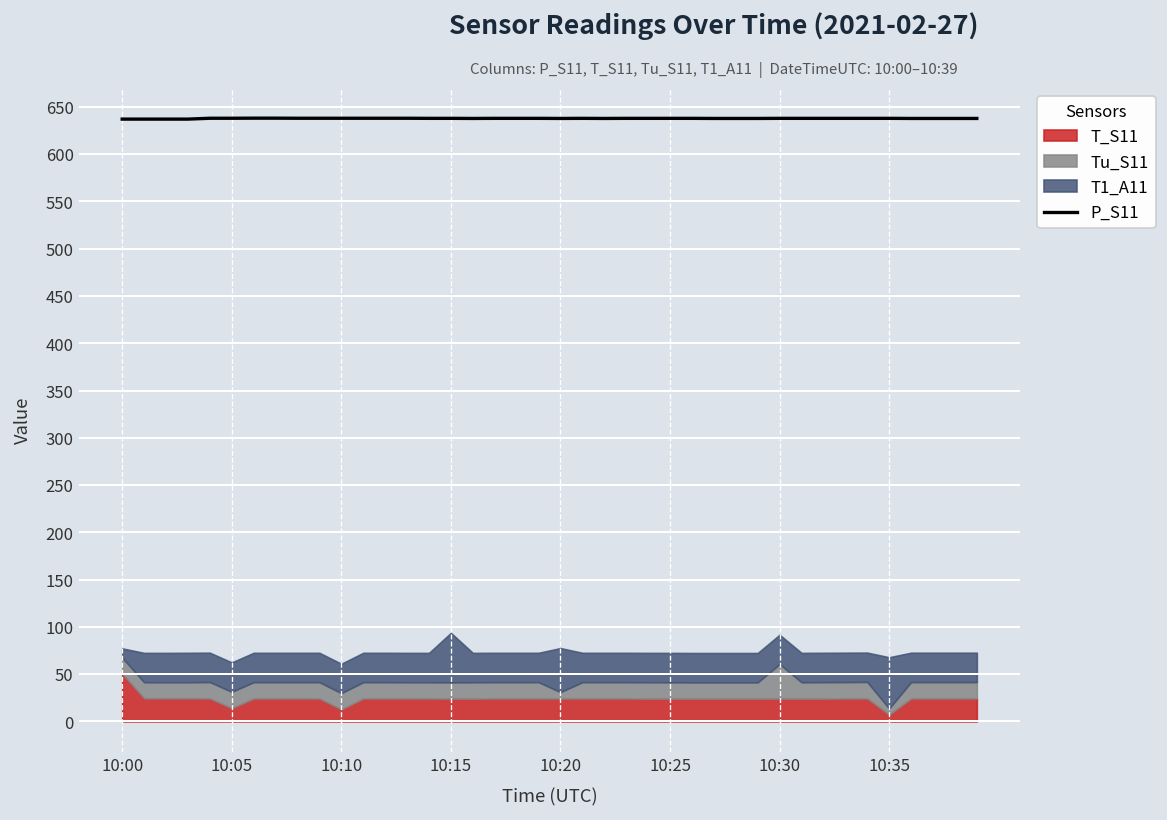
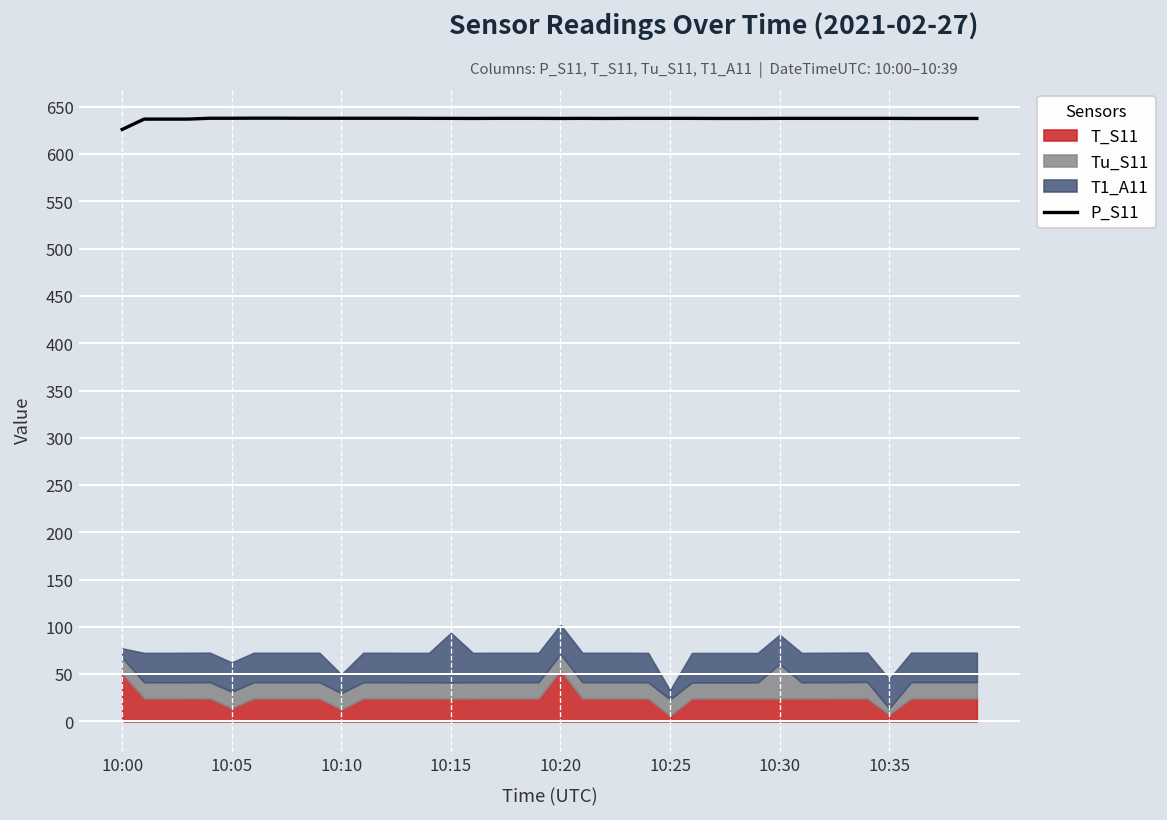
  {
    "P_S11": {
-     "10:00": 640,
+     "10:00": 630,
      "10:05": 640,
      "10:10": 640,
      "10:15": 640,
      "10:20": 640,
      "10:25": 640,
      "10:30": 640,
      "10:35": 640
    },
    "T_S11": {
      "10:00": 50,
      "10:05": 10,
      "10:10": 10,
      "10:15": 20,
-     "10:20": 20,
-     "10:25": 20,
+     "10:20": 50,
+     "10:25": 10,
      "10:30": 20,
      "10:35": 10
    },
    "Tu_S11": {
      "10:00": 20,
      "10:05": 20,
      "10:10": 20,
      "10:15": 20,
-     "10:20": 10,
+     "10:20": 20,
      "10:25": 20,
      "10:30": 40,
      "10:35": 10
    },
    "T1_A11": {
      "10:00": 10,
      "10:05": 30,
-     "10:10": 30,
+     "10:10": 20,
      "10:15": 50,
-     "10:20": 50,
-     "10:25": 30,
+     "10:20": 30,
+     "10:25": 10,
      "10:30": 30,
-     "10:35": 50
+     "10:35": 30
    }
  }
